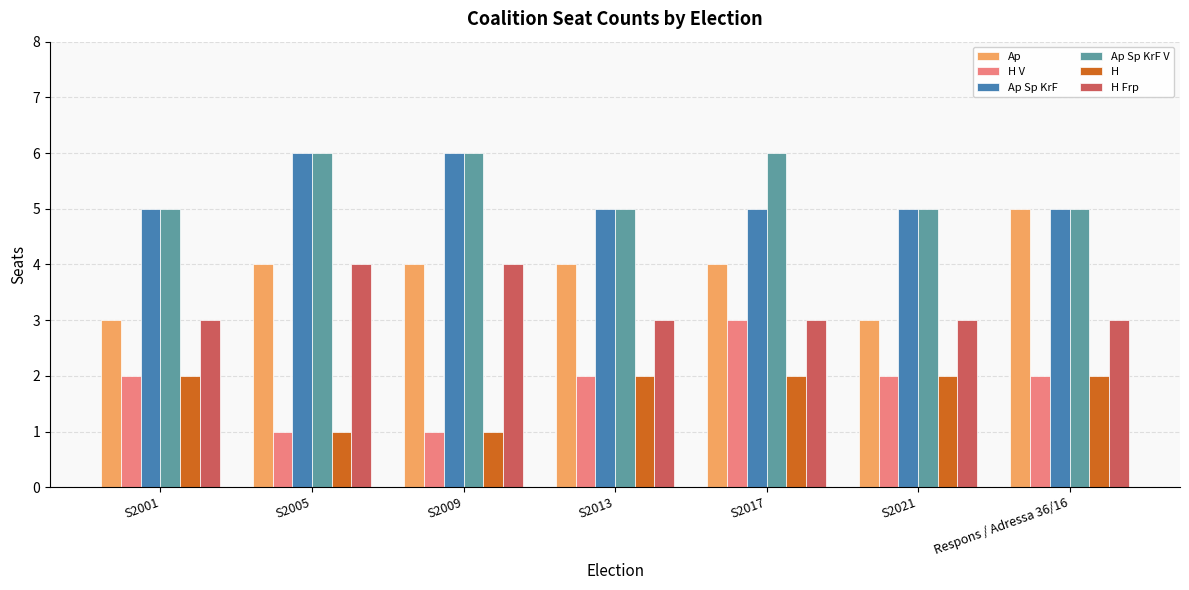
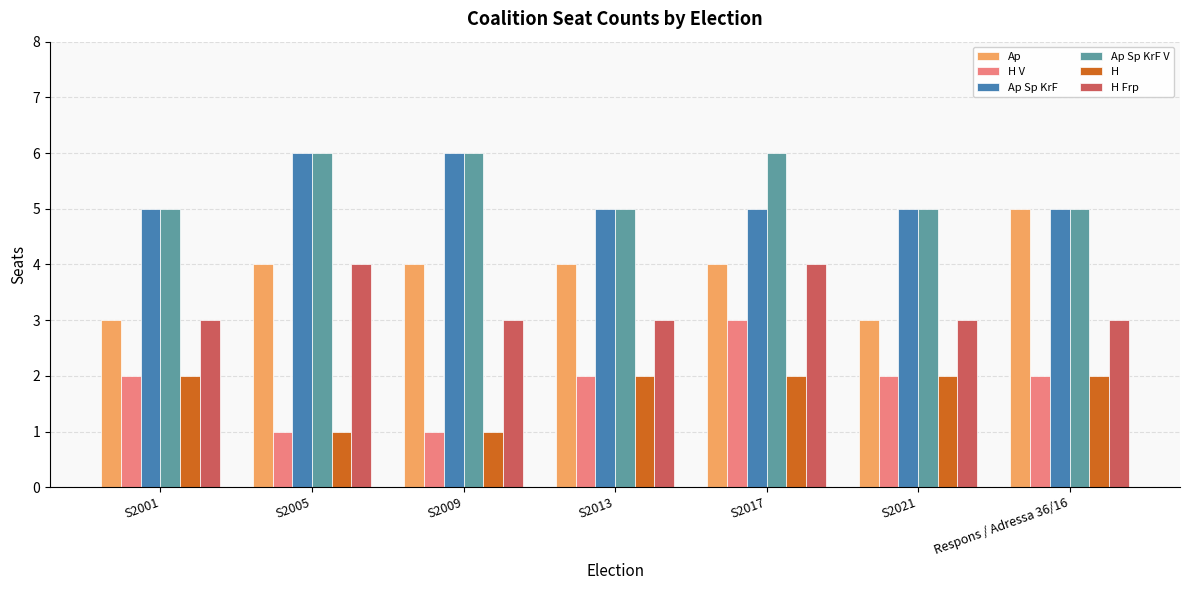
  {
    "H": {
      "S2001": 2,
      "S2005": 1,
      "S2009": 1,
      "S2013": 2,
      "S2017": 2,
      "S2021": 2,
      "Respons / Adressa 36/16": 2
    },
    "H Frp": {
      "S2001": 3,
      "S2005": 4,
-     "S2009": 4,
+     "S2009": 3,
      "S2013": 3,
-     "S2017": 3,
+     "S2017": 4,
      "S2021": 3,
      "Respons / Adressa 36/16": 3
    }
  }
